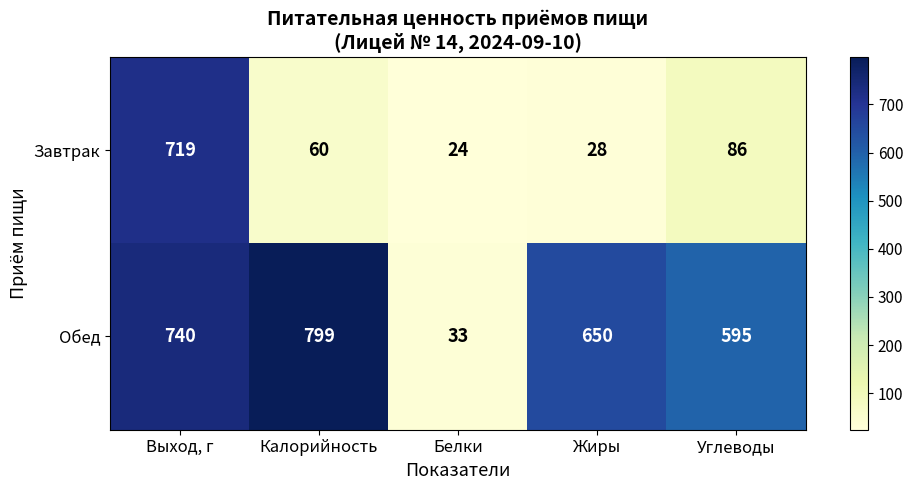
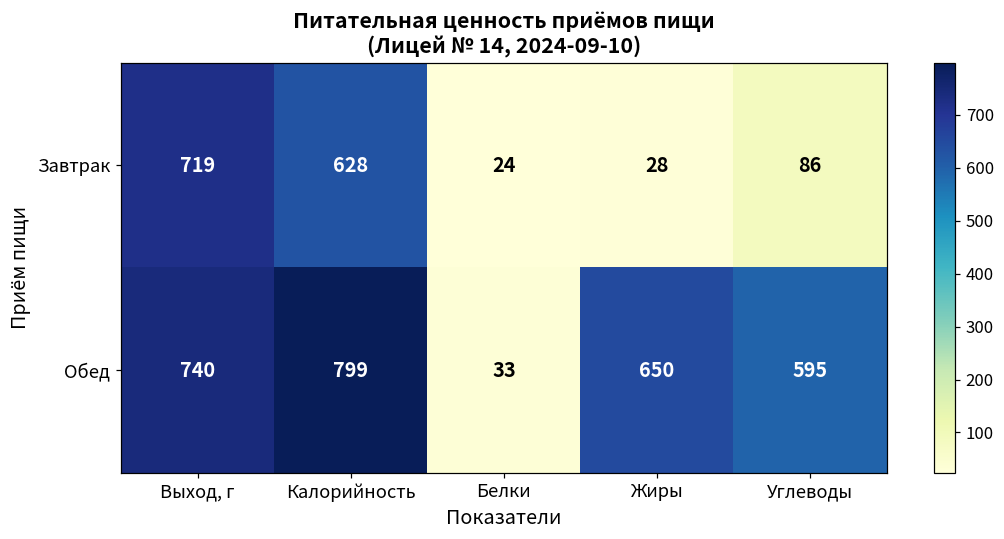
  {
    "Завтрак": {
      "Выход, г": 719,
-     "Калорийность": 60,
+     "Калорийность": 628,
      "Белки": 24,
      "Жиры": 28,
      "Углеводы": 86
    },
    "Обед": {
      "Выход, г": 740,
      "Калорийность": 799,
      "Белки": 33,
      "Жиры": 650,
      "Углеводы": 595
    }
  }
